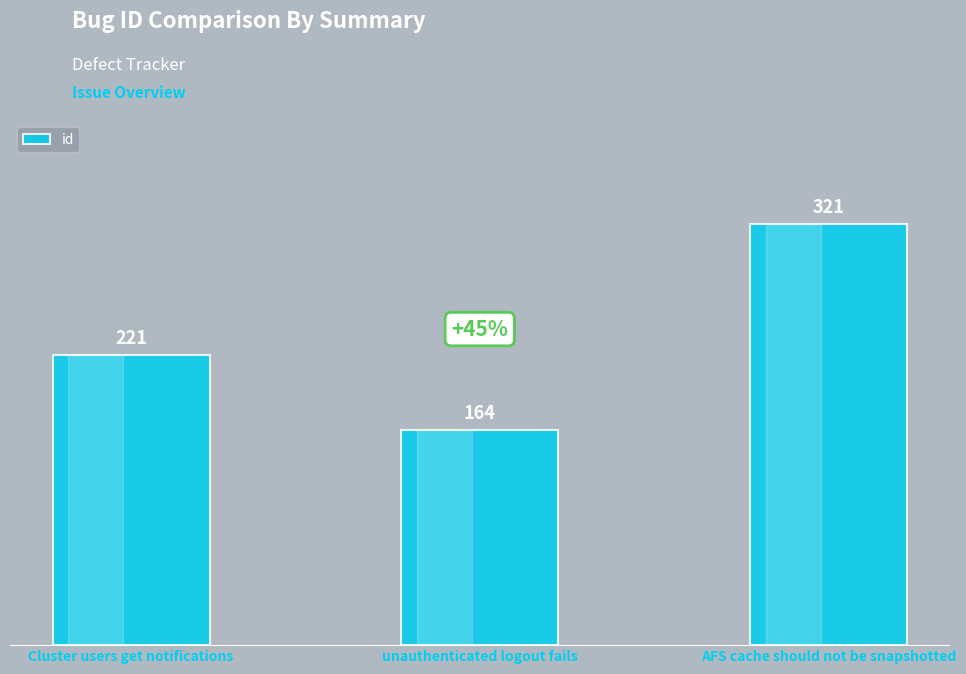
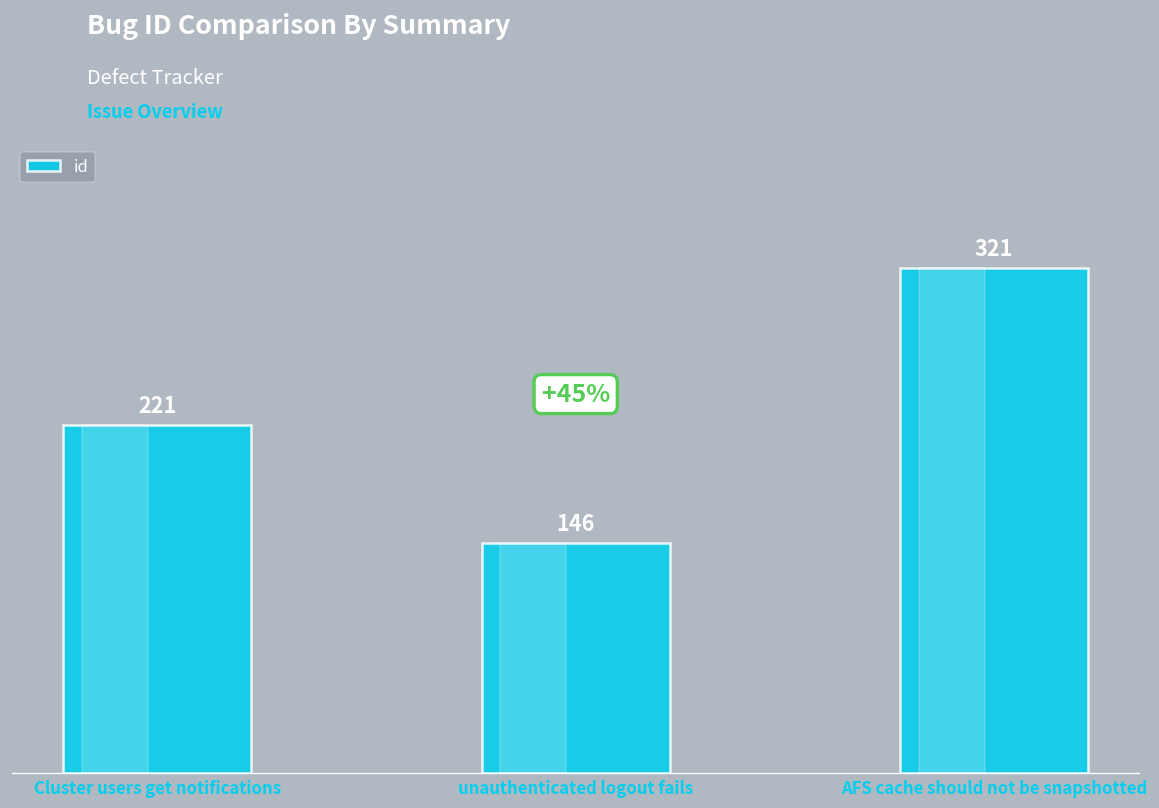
  {
    "Cluster users get notifications": 221,
-   "unauthenticated logout fails": 164,
+   "unauthenticated logout fails": 146,
    "AFS cache should not be snapshotted": 321
  }
